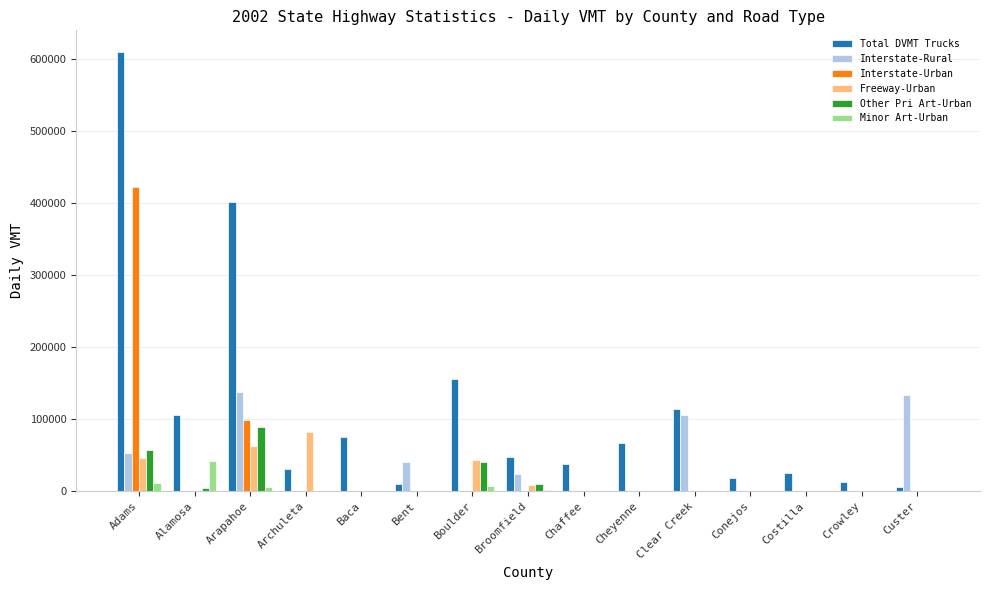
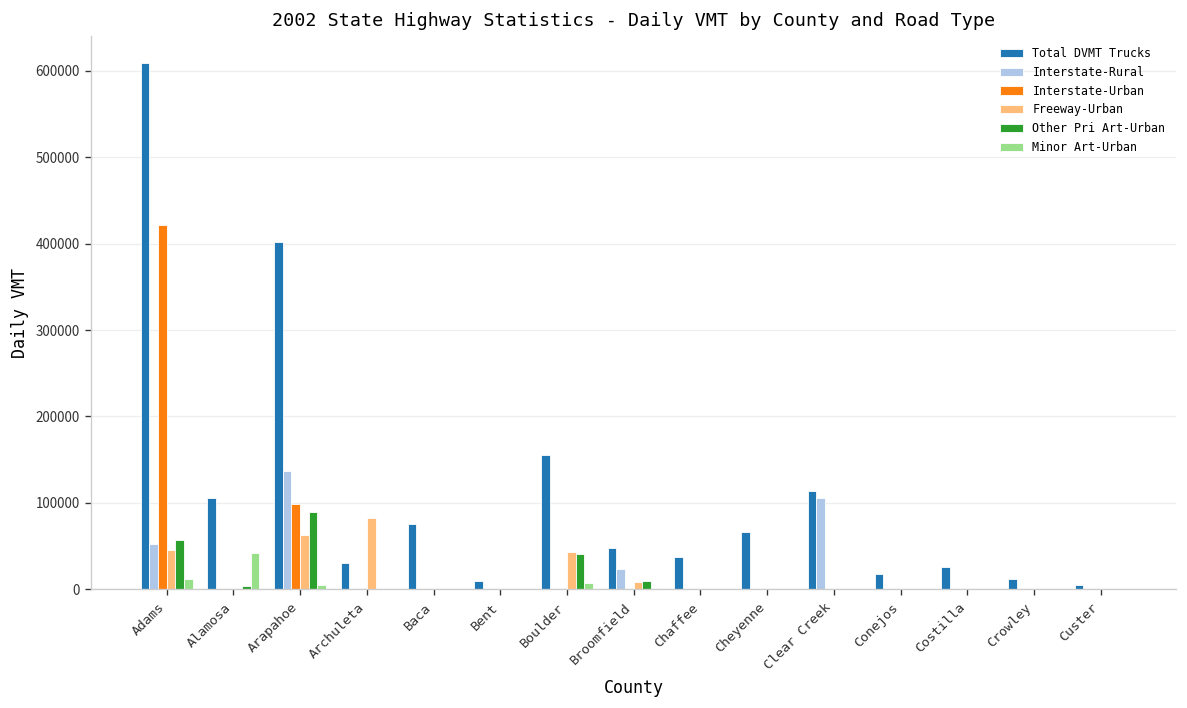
  {
    "Total DVMT Trucks": {
      "Adams": 610000,
      "Alamosa": 110000,
      "Arapahoe": 400000,
      "Archuleta": 30000,
      "Baca": 80000,
      "Bent": 10000,
      "Boulder": 160000,
      "Broomfield": 50000,
      "Chaffee": 40000,
      "Cheyenne": 70000,
      "Clear Creek": 110000,
      "Conejos": 20000,
      "Costilla": 30000,
      "Crowley": 10000,
      "Custer": 10000
    },
    "Interstate-Rural": {
      "Adams": 50000,
      "Alamosa": 0,
      "Arapahoe": 140000,
      "Archuleta": 0,
      "Baca": 0,
-     "Bent": 40000,
+     "Bent": 0,
      "Boulder": 0,
      "Broomfield": 20000,
      "Chaffee": 0,
      "Cheyenne": 0,
      "Clear Creek": 110000,
      "Conejos": 0,
      "Costilla": 0,
      "Crowley": 0,
-     "Custer": 130000
+     "Custer": 0
    },
    "Interstate-Urban": {
      "Adams": 420000,
      "Alamosa": 0,
      "Arapahoe": 100000,
      "Archuleta": 0,
      "Baca": 0,
      "Bent": 0,
      "Boulder": 0,
      "Broomfield": 0,
      "Chaffee": 0,
      "Cheyenne": 0,
      "Clear Creek": 0,
      "Conejos": 0,
      "Costilla": 0,
      "Crowley": 0,
      "Custer": 0
    },
    "Freeway-Urban": {
      "Adams": 50000,
      "Alamosa": 0,
      "Arapahoe": 60000,
      "Archuleta": 80000,
      "Baca": 0,
      "Bent": 0,
      "Boulder": 40000,
      "Broomfield": 10000,
      "Chaffee": 0,
      "Cheyenne": 0,
      "Clear Creek": 0,
      "Conejos": 0,
      "Costilla": 0,
      "Crowley": 0,
      "Custer": 0
    },
    "Other Pri Art-Urban": {
      "Adams": 60000,
      "Alamosa": 0,
      "Arapahoe": 90000,
      "Archuleta": 0,
      "Baca": 0,
      "Bent": 0,
      "Boulder": 40000,
      "Broomfield": 10000,
      "Chaffee": 0,
      "Cheyenne": 0,
      "Clear Creek": 0,
      "Conejos": 0,
      "Costilla": 0,
      "Crowley": 0,
      "Custer": 0
    },
    "Minor Art-Urban": {
      "Adams": 10000,
      "Alamosa": 40000,
      "Arapahoe": 10000,
      "Archuleta": 0,
      "Baca": 0,
      "Bent": 0,
      "Boulder": 10000,
      "Chaffee": 0,
      "Cheyenne": 0,
      "Clear Creek": 0,
      "Conejos": 0,
      "Costilla": 0,
      "Crowley": 0,
      "Custer": 0
    }
  }
